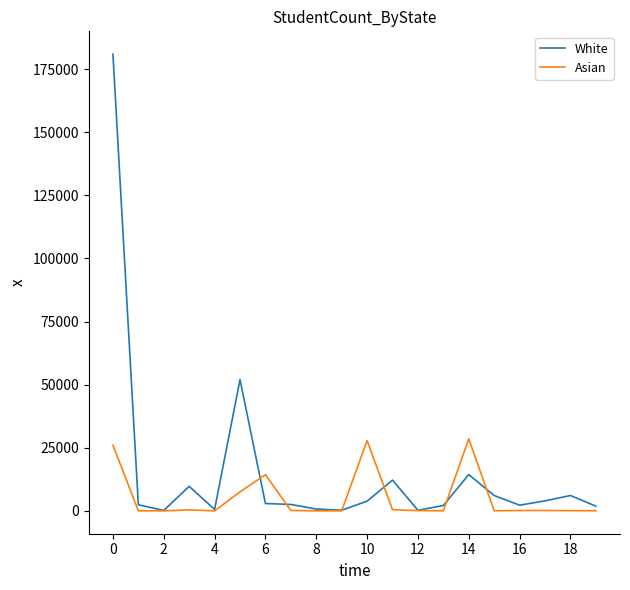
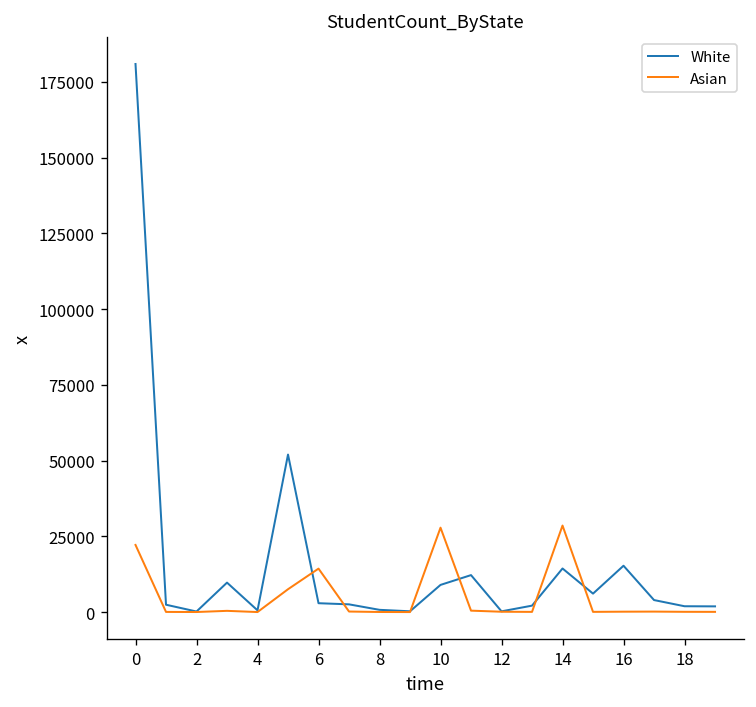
  {
    "White": {
      "0": 181000,
      "6": 3000,
-     "10": 4000,
+     "10": 9000,
      "14": 14000,
-     "16": 2000,
-     "18": 6000
+     "16": 15000,
+     "18": 2000
    },
    "Asian": {
-     "0": 26000,
+     "0": 22000,
      "6": 14000,
      "10": 28000,
      "14": 29000,
      "16": 0,
      "18": 0
    }
  }
